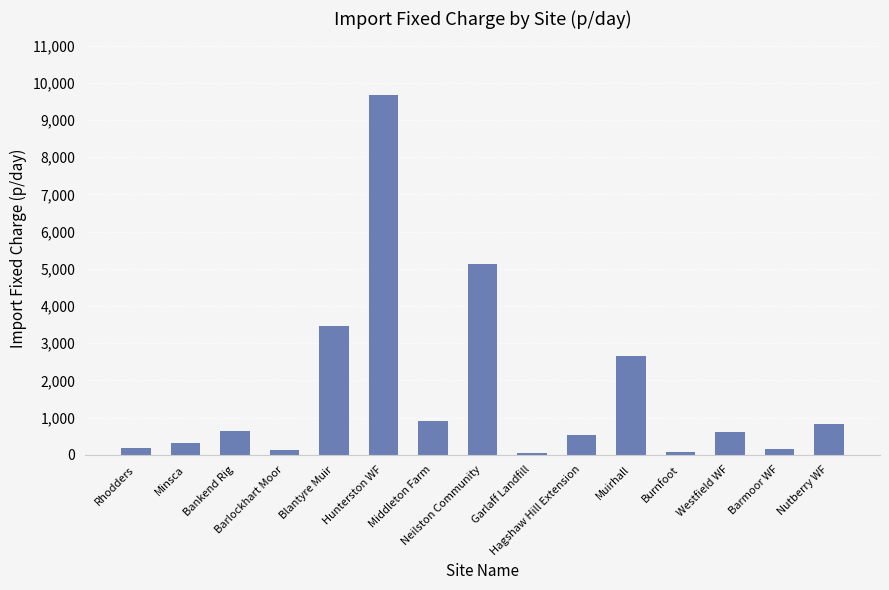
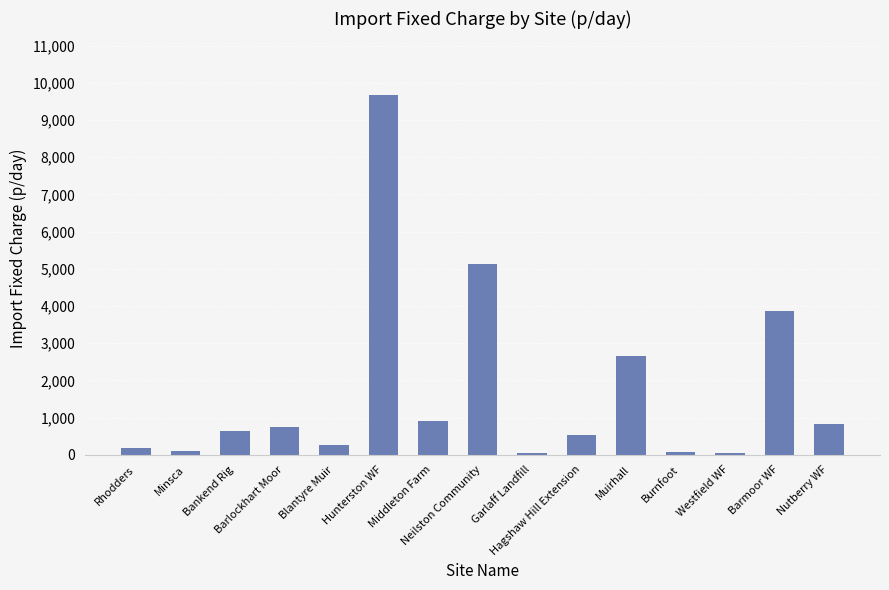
  {
    "Rhodders": "200",
-   "Minsca": "300",
+   "Minsca": "100",
    "Bankend Rig": "600",
-   "Barlockhart Moor": "100",
-   "Blantyre Muir": "3,500",
+   "Barlockhart Moor": "800",
+   "Blantyre Muir": "300",
    "Hunterston WF": "9,700",
    "Middleton Farm": "900",
    "Neilston Community": "5,100",
    "Hagshaw Hill Extension": "500",
    "Muirhall": "2,600",
    "Burnfoot": "100",
-   "Westfield WF": "600",
-   "Barmoor WF": "100",
+   "Westfield WF": "0",
+   "Barmoor WF": "3,900",
    "Nutberry WF": "800"
  }
